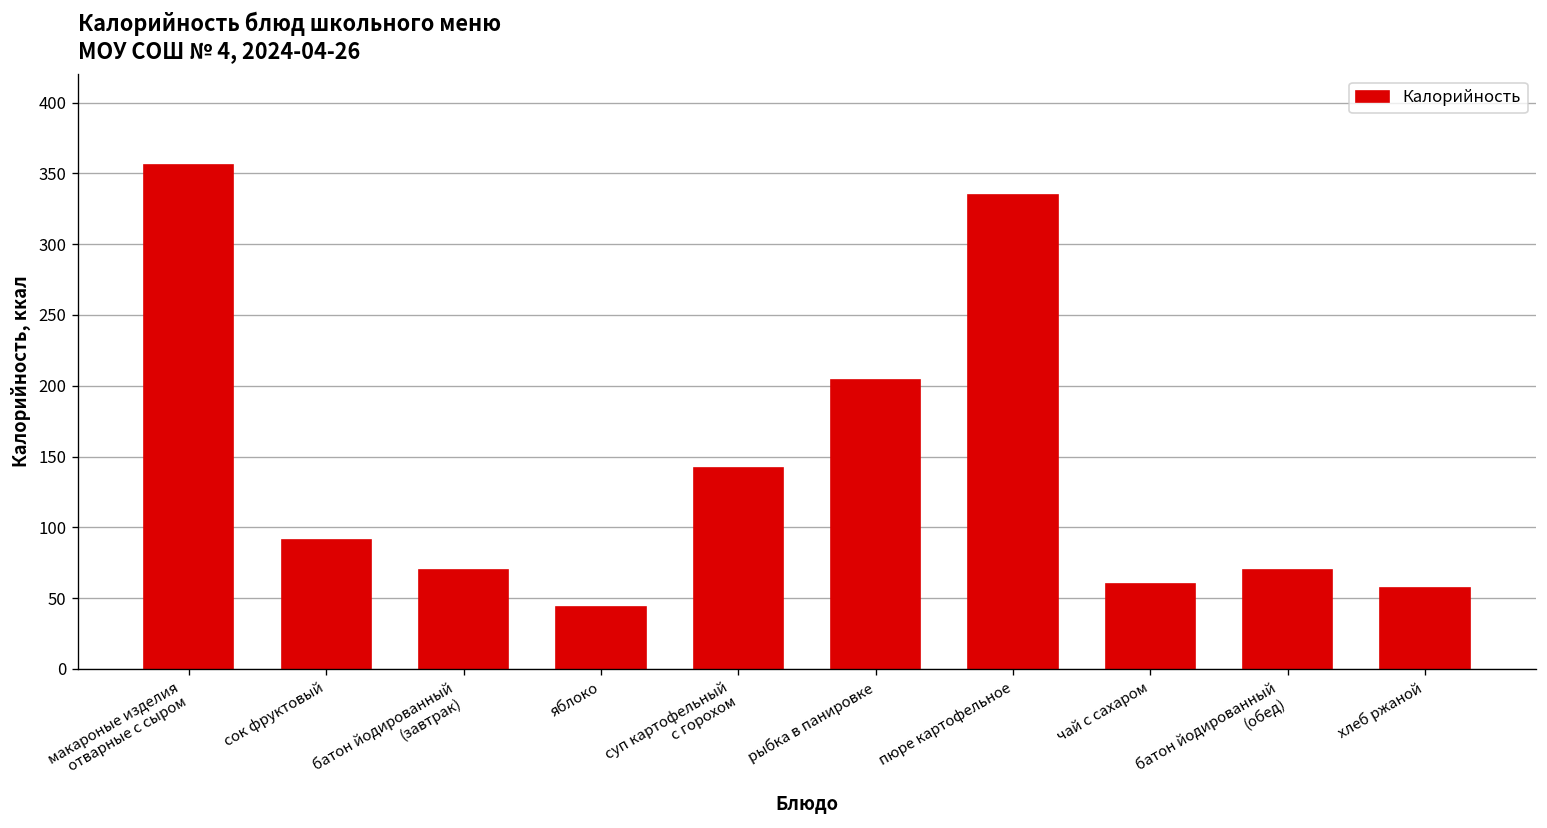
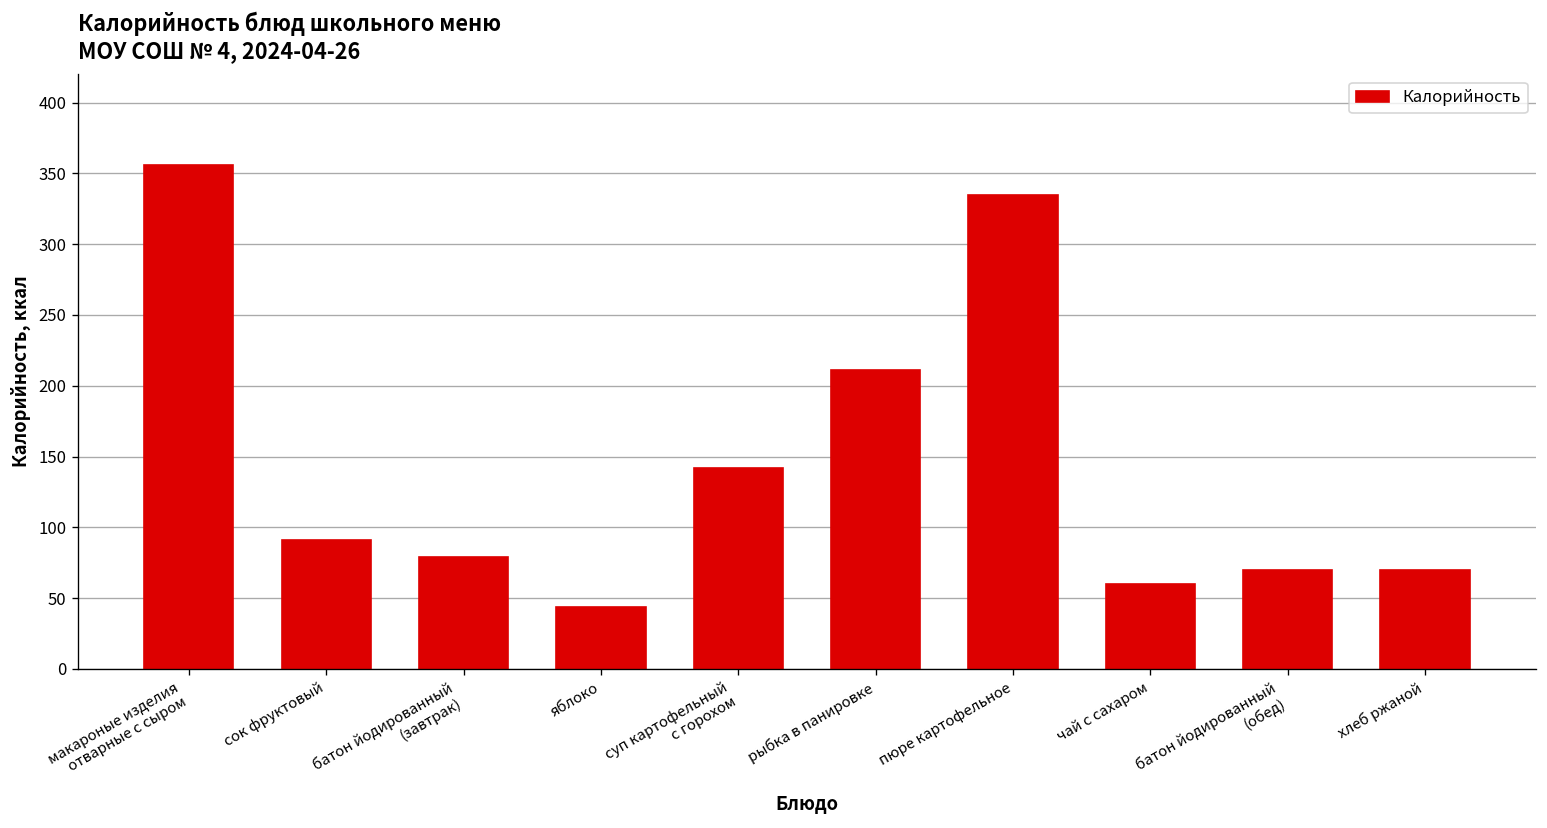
  {
    "макароные изделия отварные с сыром": 356,
    "сок фруктовый": 91,
-   "батон йодированный (завтрак)": 70,
+   "батон йодированный (завтрак)": 79,
    "яблоко": 44,
    "суп картофельный с горохом": 142,
-   "рыбка в панировке": 204,
+   "рыбка в панировке": 211,
    "пюре картофельное": 335,
    "чай с сахаром": 60,
    "батон йодированный (обед)": 70,
-   "хлеб ржаной": 57
+   "хлеб ржаной": 70
  }
